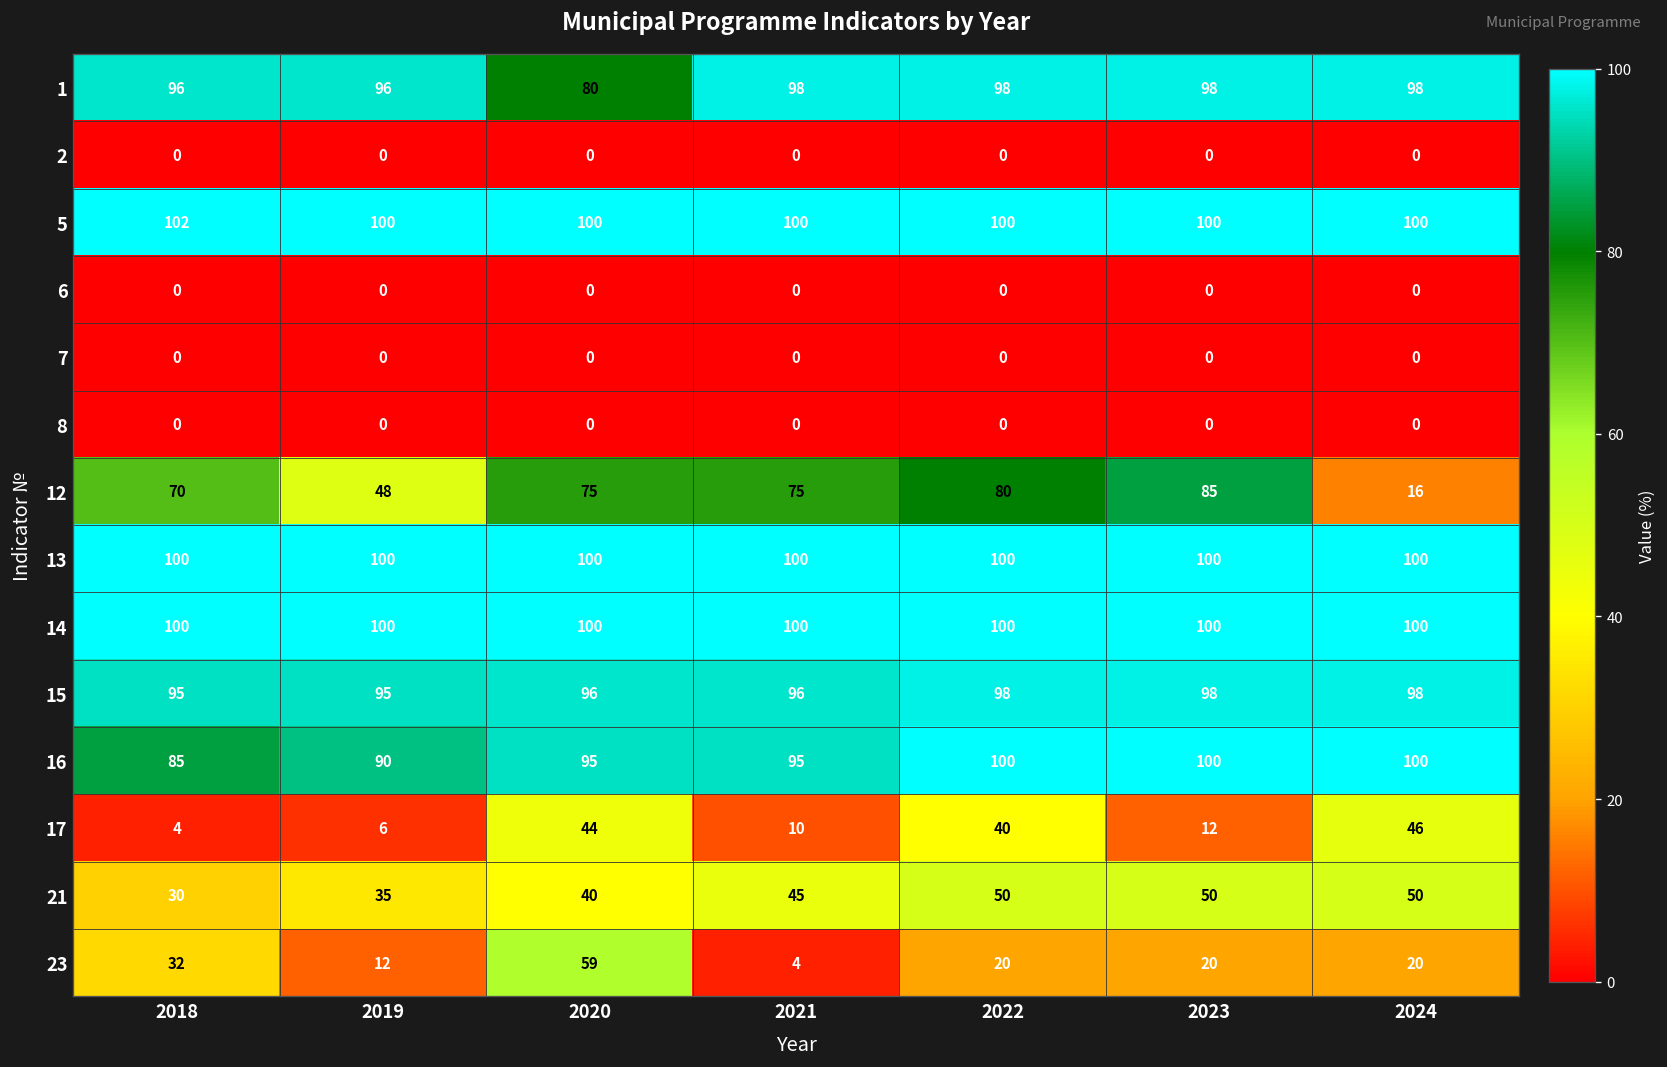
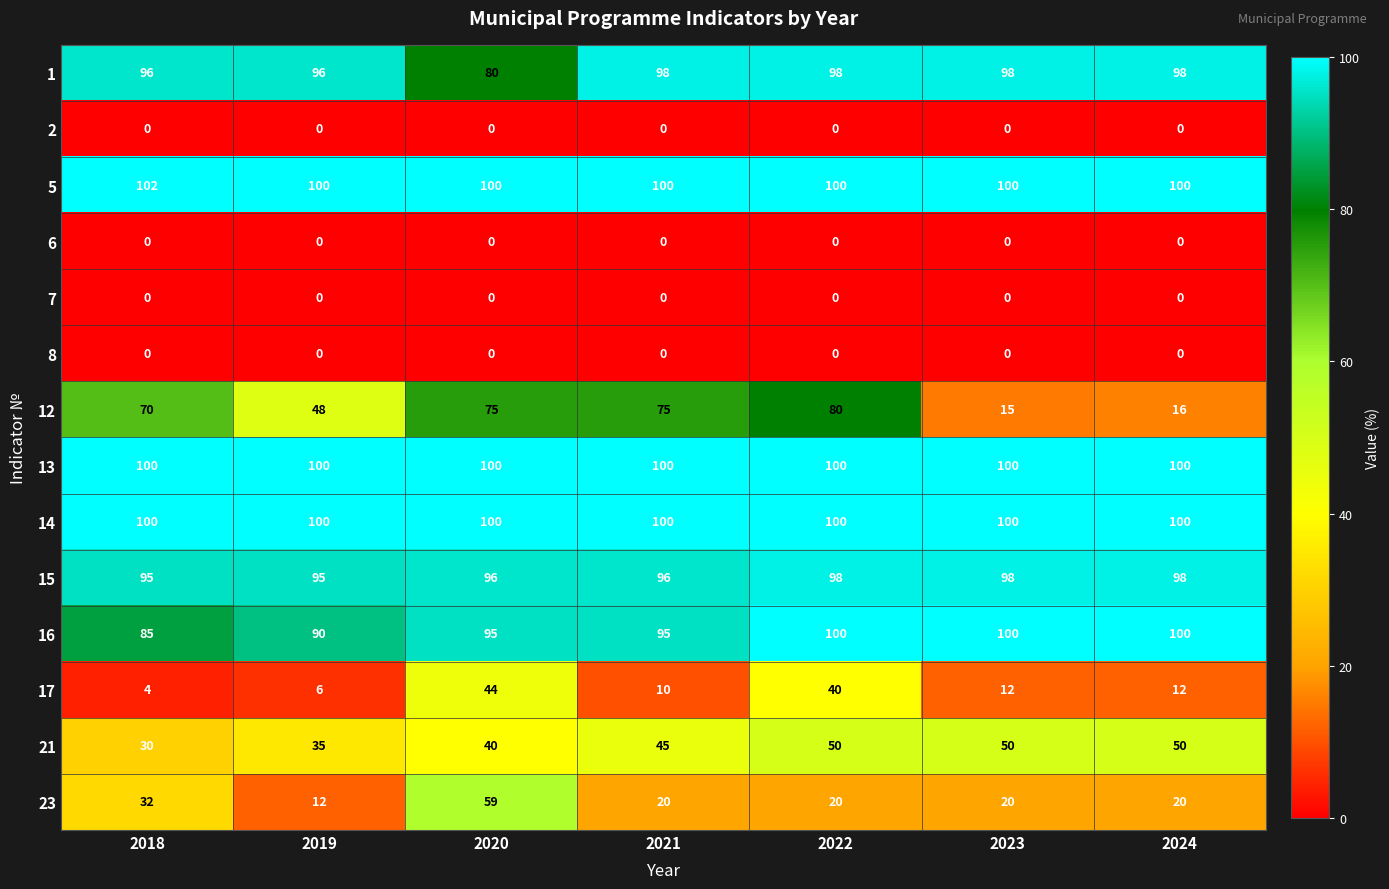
  {
    "1": {
      "2018": 96,
      "2019": 96,
      "2020": 80,
      "2021": 98,
      "2022": 98,
      "2023": 98,
      "2024": 98
    },
    "2": {
      "2018": 0,
      "2019": 0,
      "2020": 0,
      "2021": 0,
      "2022": 0,
      "2023": 0,
      "2024": 0
    },
    "5": {
      "2018": 102,
      "2019": 100,
      "2020": 100,
      "2021": 100,
      "2022": 100,
      "2023": 100,
      "2024": 100
    },
    "6": {
      "2018": 0,
      "2019": 0,
      "2020": 0,
      "2021": 0,
      "2022": 0,
      "2023": 0,
      "2024": 0
    },
    "7": {
      "2018": 0,
      "2019": 0,
      "2020": 0,
      "2021": 0,
      "2022": 0,
      "2023": 0,
      "2024": 0
    },
    "8": {
      "2018": 0,
      "2019": 0,
      "2020": 0,
      "2021": 0,
      "2022": 0,
      "2023": 0,
      "2024": 0
    },
    "12": {
      "2018": 70,
      "2019": 48,
      "2020": 75,
      "2021": 75,
      "2022": 80,
-     "2023": 85,
+     "2023": 15,
      "2024": 16
    },
    "13": {
      "2018": 100,
      "2019": 100,
      "2020": 100,
      "2021": 100,
      "2022": 100,
      "2023": 100,
      "2024": 100
    },
    "14": {
      "2018": 100,
      "2019": 100,
      "2020": 100,
      "2021": 100,
      "2022": 100,
      "2023": 100,
      "2024": 100
    },
    "15": {
      "2018": 95,
      "2019": 95,
      "2020": 96,
      "2021": 96,
      "2022": 98,
      "2023": 98,
      "2024": 98
    },
    "16": {
      "2018": 85,
      "2019": 90,
      "2020": 95,
      "2021": 95,
      "2022": 100,
      "2023": 100,
      "2024": 100
    },
    "17": {
      "2018": 4,
      "2019": 6,
      "2020": 44,
      "2021": 10,
      "2022": 40,
      "2023": 12,
-     "2024": 46
+     "2024": 12
    },
    "21": {
      "2018": 30,
      "2019": 35,
      "2020": 40,
      "2021": 45,
      "2022": 50,
      "2023": 50,
      "2024": 50
    },
    "23": {
      "2018": 32,
      "2019": 12,
      "2020": 59,
-     "2021": 4,
+     "2021": 20,
      "2022": 20,
      "2023": 20,
      "2024": 20
    }
  }
